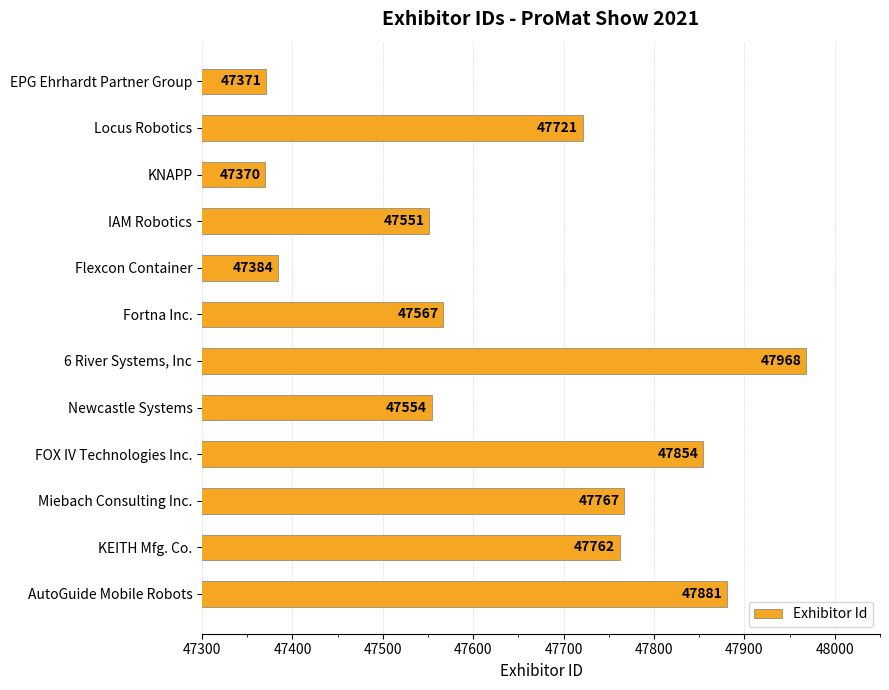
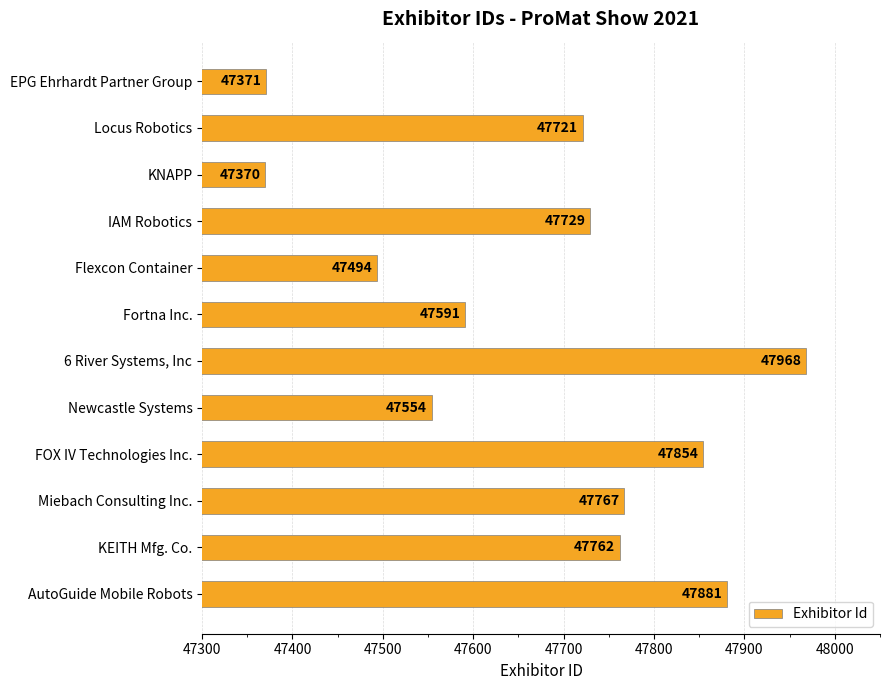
  {
    "EPG Ehrhardt Partner Group": 47371,
    "Locus Robotics": 47721,
    "KNAPP": 47370,
-   "IAM Robotics": 47551,
-   "Flexcon Container": 47384,
-   "Fortna Inc.": 47567,
+   "IAM Robotics": 47729,
+   "Flexcon Container": 47494,
+   "Fortna Inc.": 47591,
    "6 River Systems, Inc": 47968,
    "Newcastle Systems": 47554,
    "FOX IV Technologies Inc.": 47854,
    "Miebach Consulting Inc.": 47767,
    "KEITH Mfg. Co.": 47762,
    "AutoGuide Mobile Robots": 47881
  }
